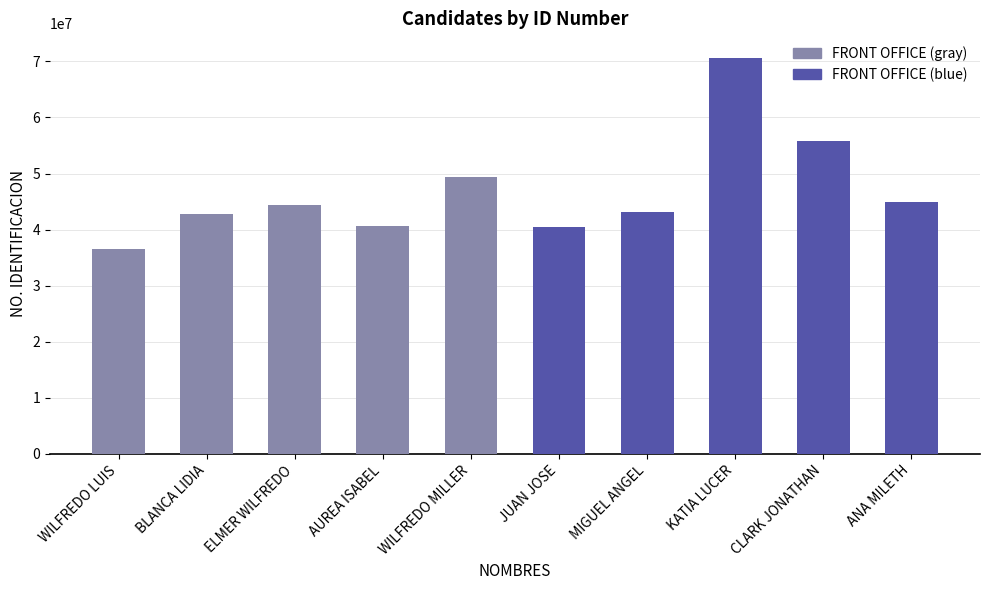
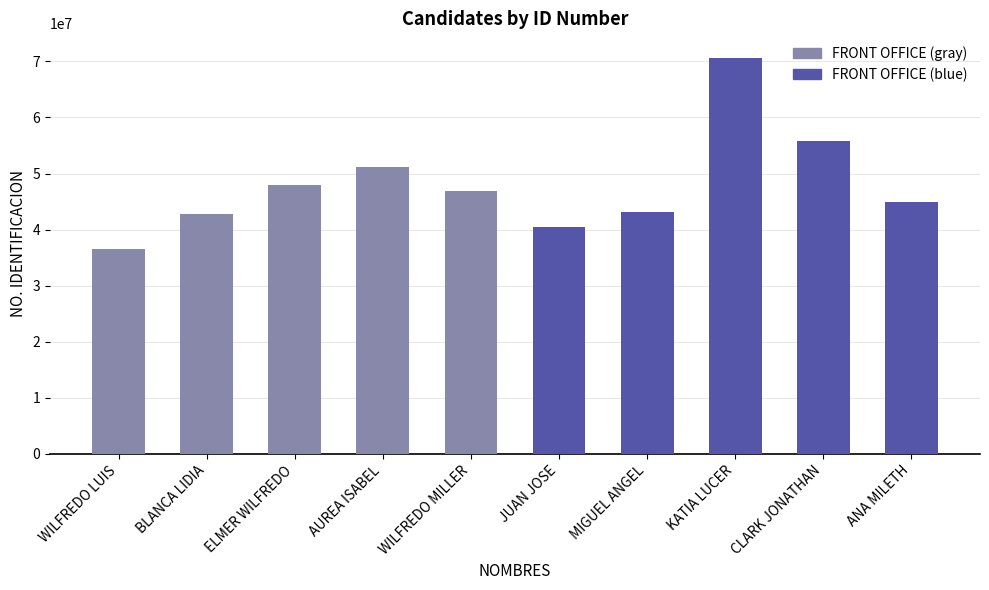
  {
    "WILFREDO LUIS": 36000000,
    "BLANCA LIDIA": 43000000,
-   "ELMER WILFREDO": 44000000,
-   "AUREA ISABEL": 41000000,
-   "WILFREDO MILLER": 49000000,
+   "ELMER WILFREDO": 48000000,
+   "AUREA ISABEL": 51000000,
+   "WILFREDO MILLER": 47000000,
    "JUAN JOSE": 40000000,
    "MIGUEL ANGEL": 43000000,
    "KATIA LUCER": 71000000,
    "CLARK JONATHAN": 56000000,
    "ANA MILETH": 45000000
  }
